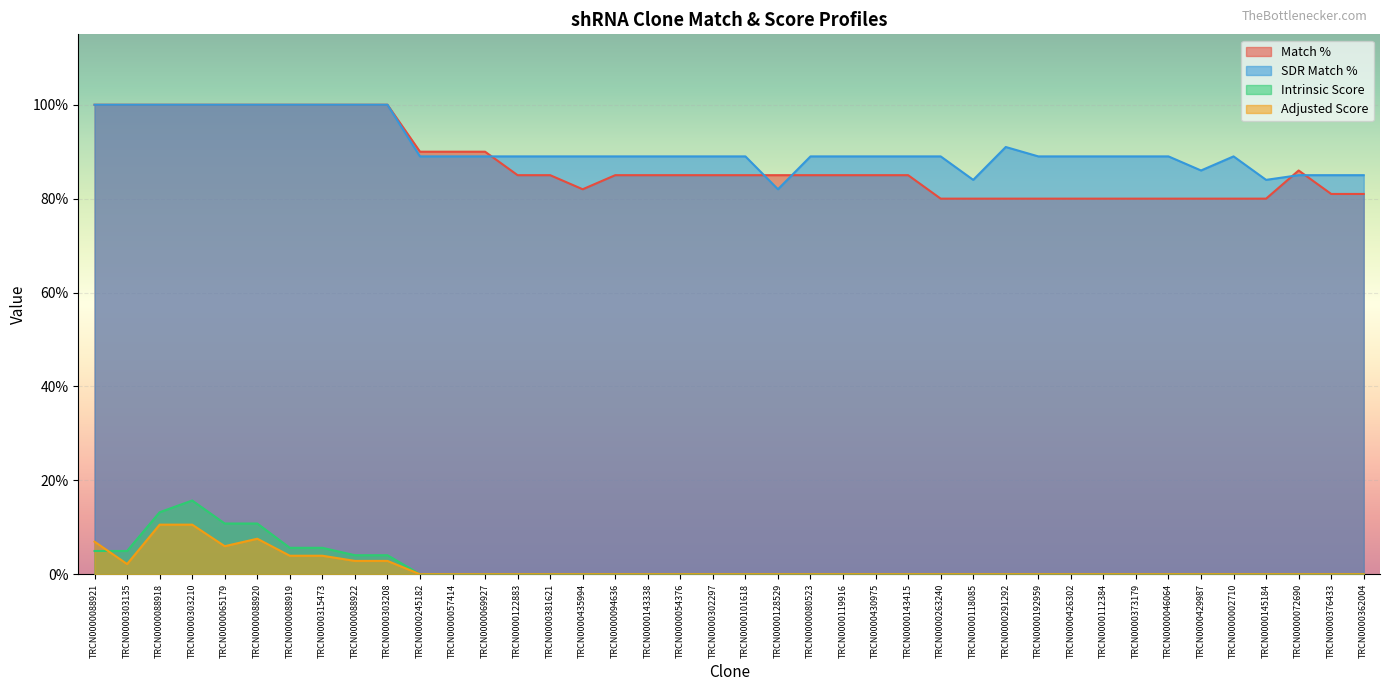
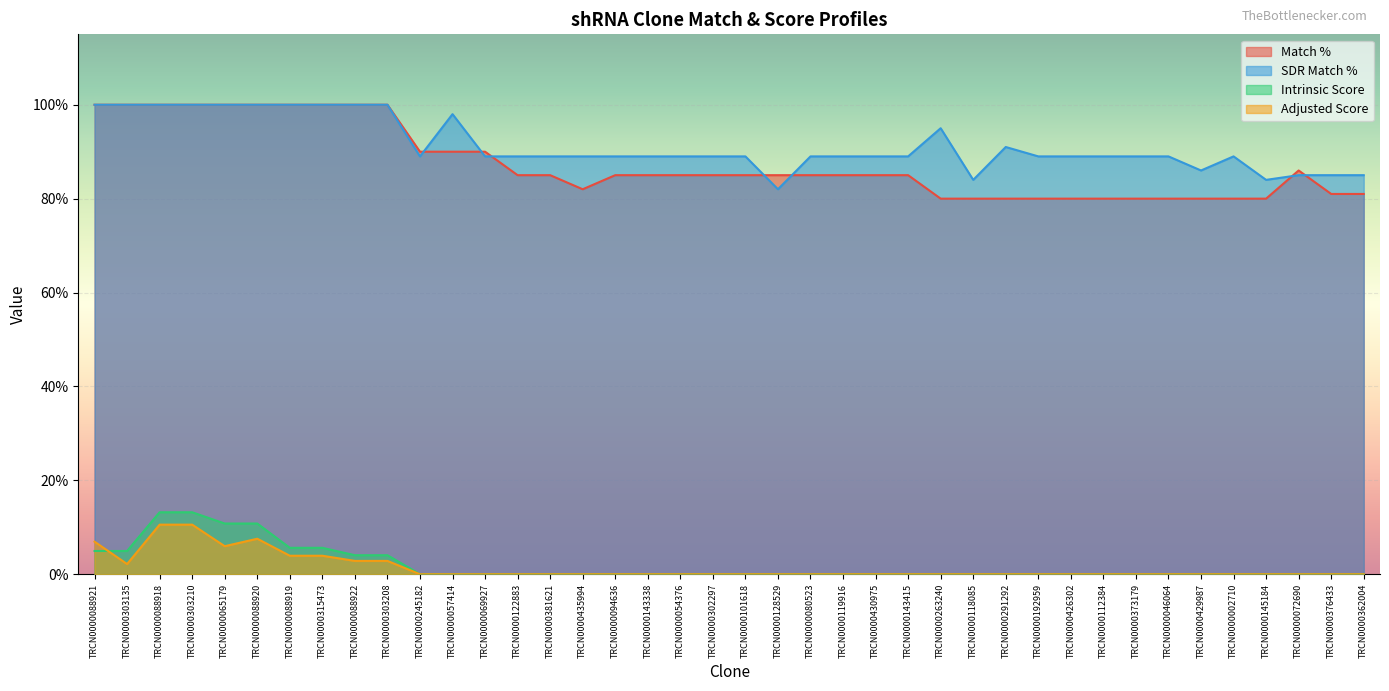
  {
    "Match %": {
      "TRCN0000245182": "90%",
      "TRCN0000057414": "90%",
      "TRCN0000069927": "90%",
      "TRCN0000122883": "85%",
      "TRCN0000381621": "85%",
      "TRCN0000435994": "82%",
      "TRCN0000094636": "85%",
      "TRCN0000143338": "85%",
      "TRCN0000054376": "85%",
      "TRCN0000302297": "85%",
      "TRCN0000101618": "85%",
      "TRCN0000128529": "85%",
      "TRCN0000080523": "85%",
      "TRCN0000119916": "85%",
      "TRCN0000430975": "85%",
      "TRCN0000143415": "85%",
      "TRCN0000263240": "80%",
      "TRCN0000118085": "80%",
      "TRCN0000291292": "80%",
      "TRCN0000192959": "80%",
      "TRCN0000426302": "80%",
      "TRCN0000112384": "80%",
      "TRCN0000373179": "80%",
      "TRCN0000046064": "80%",
      "TRCN0000429987": "80%",
      "TRCN0000002710": "80%",
      "TRCN0000145184": "80%",
      "TRCN0000072690": "86%",
      "TRCN0000376433": "81%",
      "TRCN0000362004": "81%"
    },
    "SDR Match %": {
      "TRCN0000245182": "89%",
-     "TRCN0000057414": "89%",
+     "TRCN0000057414": "98%",
      "TRCN0000069927": "89%",
      "TRCN0000122883": "89%",
      "TRCN0000381621": "89%",
      "TRCN0000435994": "89%",
      "TRCN0000094636": "89%",
      "TRCN0000143338": "89%",
      "TRCN0000054376": "89%",
      "TRCN0000302297": "89%",
      "TRCN0000101618": "89%",
      "TRCN0000128529": "82%",
      "TRCN0000080523": "89%",
      "TRCN0000119916": "89%",
      "TRCN0000430975": "89%",
      "TRCN0000143415": "89%",
-     "TRCN0000263240": "89%",
+     "TRCN0000263240": "95%",
      "TRCN0000118085": "84%",
      "TRCN0000291292": "91%",
      "TRCN0000192959": "89%",
      "TRCN0000426302": "89%",
      "TRCN0000112384": "89%",
      "TRCN0000373179": "89%",
      "TRCN0000046064": "89%",
      "TRCN0000429987": "86%",
      "TRCN0000002710": "89%",
      "TRCN0000145184": "84%",
      "TRCN0000072690": "85%",
      "TRCN0000376433": "85%",
      "TRCN0000362004": "85%"
    },
    "Intrinsic Score": {
      "TRCN0000088921": "5%",
      "TRCN0000303135": "5%",
      "TRCN0000088918": "13%",
-     "TRCN0000303210": "16%",
+     "TRCN0000303210": "13%",
      "TRCN0000065179": "11%",
      "TRCN0000088920": "11%",
      "TRCN0000088919": "6%",
      "TRCN0000315473": "6%",
      "TRCN0000088922": "4%",
      "TRCN0000303208": "4%"
    },
    "Adjusted Score": {
      "TRCN0000088921": "7%",
      "TRCN0000303135": "2%",
      "TRCN0000088918": "11%",
      "TRCN0000303210": "11%",
      "TRCN0000065179": "6%",
      "TRCN0000088920": "8%",
      "TRCN0000088919": "4%",
      "TRCN0000315473": "4%",
      "TRCN0000088922": "3%",
      "TRCN0000303208": "3%"
    }
  }
